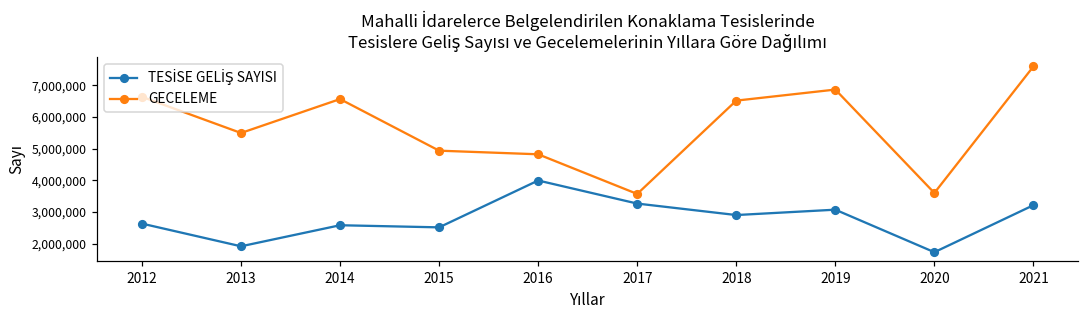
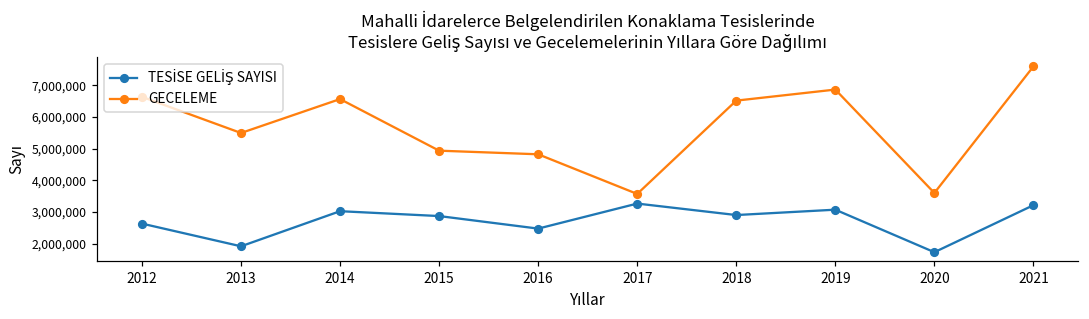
  {
    "TESİSE GELİŞ SAYISI": {
      "2012": "2,600,000",
      "2013": "1,900,000",
-     "2014": "2,600,000",
-     "2015": "2,500,000",
-     "2016": "4,000,000",
+     "2014": "3,000,000",
+     "2015": "2,900,000",
+     "2016": "2,500,000",
      "2017": "3,300,000",
      "2018": "2,900,000",
      "2019": "3,100,000",
      "2020": "1,700,000",
      "2021": "3,200,000"
    },
    "GECELEME": {
      "2013": "5,500,000",
      "2014": "6,600,000",
      "2015": "4,900,000",
      "2016": "4,800,000",
      "2017": "3,600,000",
      "2018": "6,500,000",
      "2019": "6,900,000",
      "2020": "3,600,000",
      "2021": "7,600,000"
    }
  }
